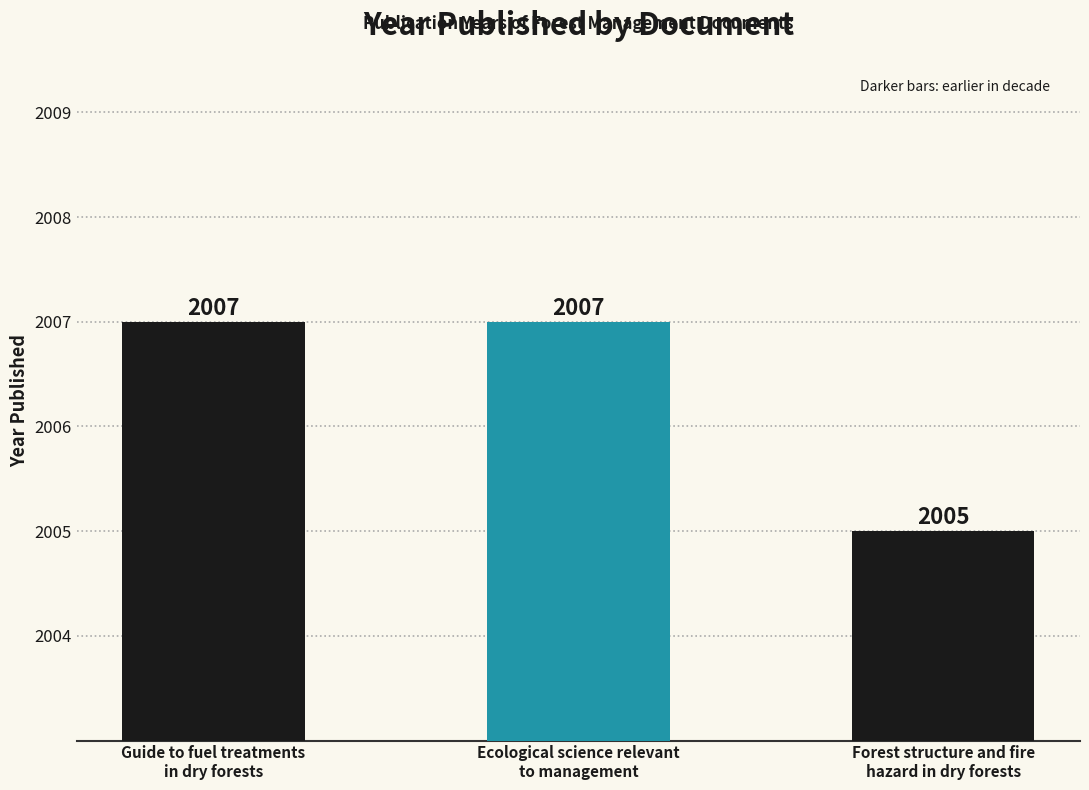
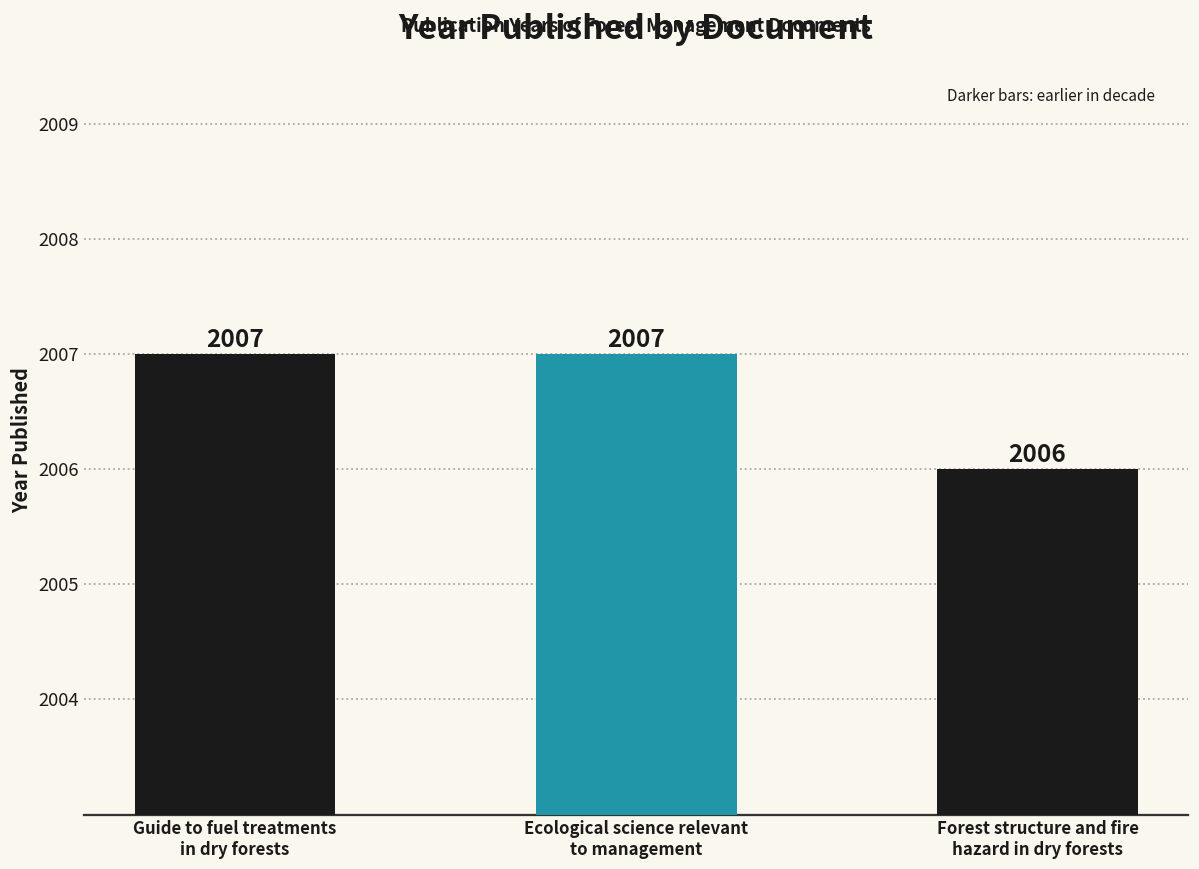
  {
    "Guide to fuel treatments in dry forests": 2007,
    "Ecological science relevant to management": 2007,
-   "Forest structure and fire hazard in dry forests": 2005
+   "Forest structure and fire hazard in dry forests": 2006
  }
